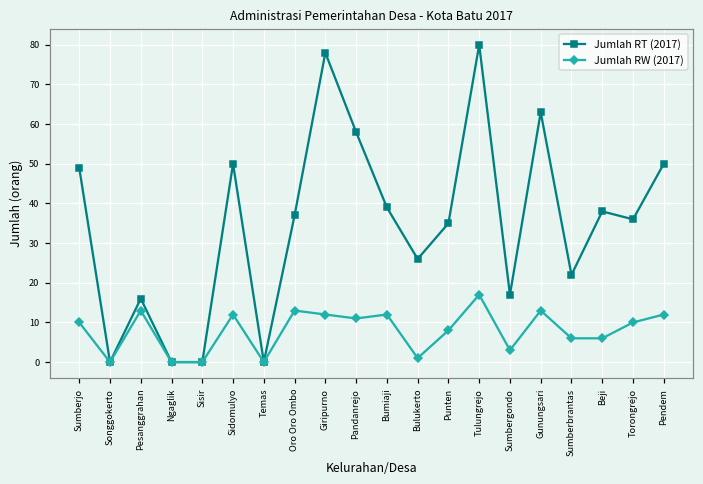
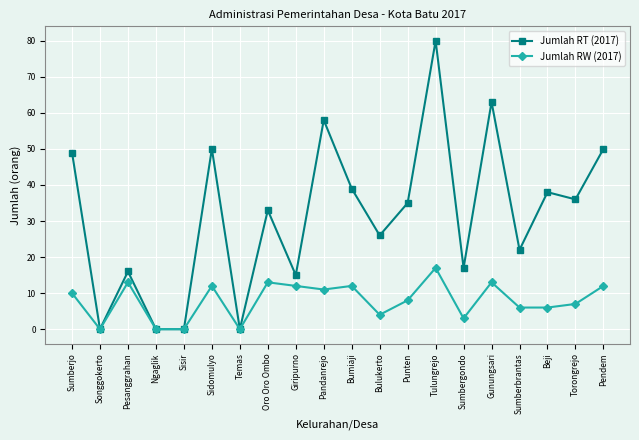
  {
    "Jumlah RT (2017)": {
      "Sumberjo": 49,
      "Pesanggrahan": 16,
      "Sidomulyo": 50,
-     "Oro Oro Ombo": 37,
-     "Giripurno": 78,
+     "Oro Oro Ombo": 33,
+     "Giripurno": 15,
      "Pandanrejo": 58,
      "Bumiaji": 39,
      "Bulukerto": 26,
      "Punten": 35,
      "Tulungrejo": 80,
      "Sumbergondo": 17,
      "Gunungsari": 63,
      "Sumberbrantas": 22,
      "Beji": 38,
      "Torongrejo": 36,
      "Pendem": 50
    },
    "Jumlah RW (2017)": {
      "Sumberjo": 10,
      "Pesanggrahan": 13,
      "Sidomulyo": 12,
      "Oro Oro Ombo": 13,
      "Giripurno": 12,
      "Pandanrejo": 11,
      "Bumiaji": 12,
-     "Bulukerto": 1,
+     "Bulukerto": 4,
      "Punten": 8,
      "Tulungrejo": 17,
      "Sumbergondo": 3,
      "Gunungsari": 13,
      "Sumberbrantas": 6,
      "Beji": 6,
-     "Torongrejo": 10,
+     "Torongrejo": 7,
      "Pendem": 12
    }
  }
